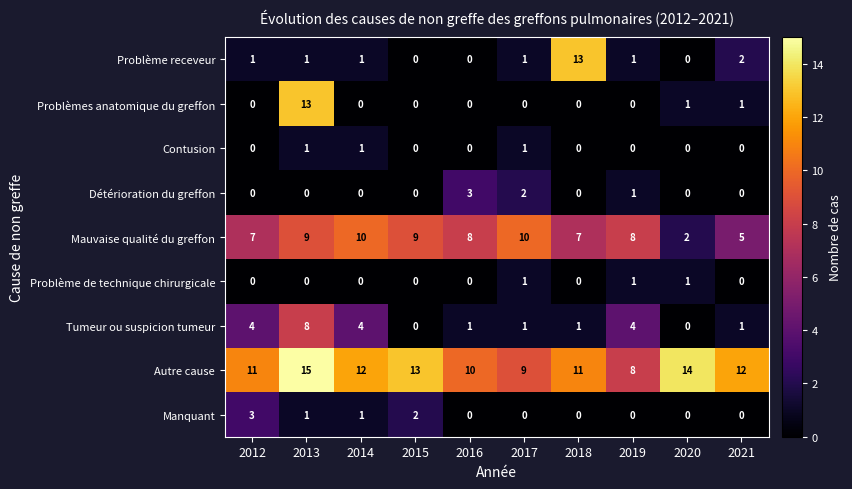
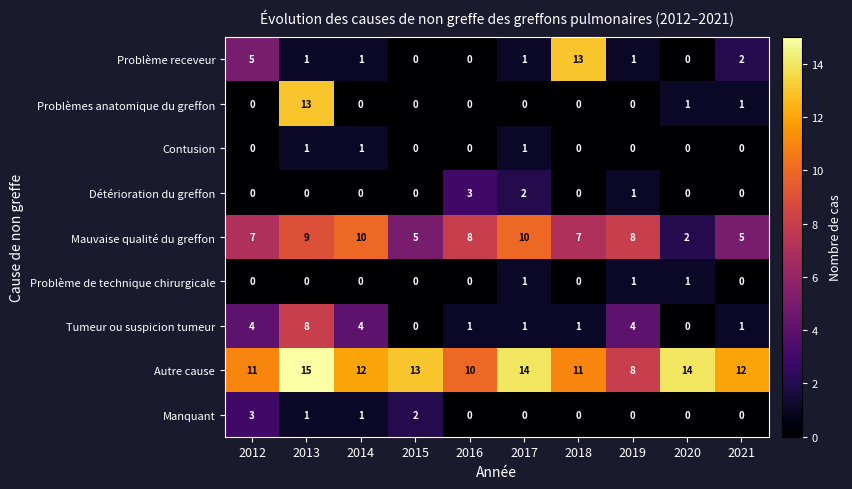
  {
    "Problème receveur": {
-     "2012": 1,
+     "2012": 5,
      "2013": 1,
      "2014": 1,
      "2015": 0,
      "2016": 0,
      "2017": 1,
      "2018": 13,
      "2019": 1,
      "2020": 0,
      "2021": 2
    },
    "Problèmes anatomique du greffon": {
      "2012": 0,
      "2013": 13,
      "2014": 0,
      "2015": 0,
      "2016": 0,
      "2017": 0,
      "2018": 0,
      "2019": 0,
      "2020": 1,
      "2021": 1
    },
    "Contusion": {
      "2012": 0,
      "2013": 1,
      "2014": 1,
      "2015": 0,
      "2016": 0,
      "2017": 1,
      "2018": 0,
      "2019": 0,
      "2020": 0,
      "2021": 0
    },
    "Détérioration du greffon": {
      "2012": 0,
      "2013": 0,
      "2014": 0,
      "2015": 0,
      "2016": 3,
      "2017": 2,
      "2018": 0,
      "2019": 1,
      "2020": 0,
      "2021": 0
    },
    "Mauvaise qualité du greffon": {
      "2012": 7,
      "2013": 9,
      "2014": 10,
-     "2015": 9,
+     "2015": 5,
      "2016": 8,
      "2017": 10,
      "2018": 7,
      "2019": 8,
      "2020": 2,
      "2021": 5
    },
    "Problème de technique chirurgicale": {
      "2012": 0,
      "2013": 0,
      "2014": 0,
      "2015": 0,
      "2016": 0,
      "2017": 1,
      "2018": 0,
      "2019": 1,
      "2020": 1,
      "2021": 0
    },
    "Tumeur ou suspicion tumeur": {
      "2012": 4,
      "2013": 8,
      "2014": 4,
      "2015": 0,
      "2016": 1,
      "2017": 1,
      "2018": 1,
      "2019": 4,
      "2020": 0,
      "2021": 1
    },
    "Autre cause": {
      "2012": 11,
      "2013": 15,
      "2014": 12,
      "2015": 13,
      "2016": 10,
-     "2017": 9,
+     "2017": 14,
      "2018": 11,
      "2019": 8,
      "2020": 14,
      "2021": 12
    },
    "Manquant": {
      "2012": 3,
      "2013": 1,
      "2014": 1,
      "2015": 2,
      "2016": 0,
      "2017": 0,
      "2018": 0,
      "2019": 0,
      "2020": 0,
      "2021": 0
    }
  }
